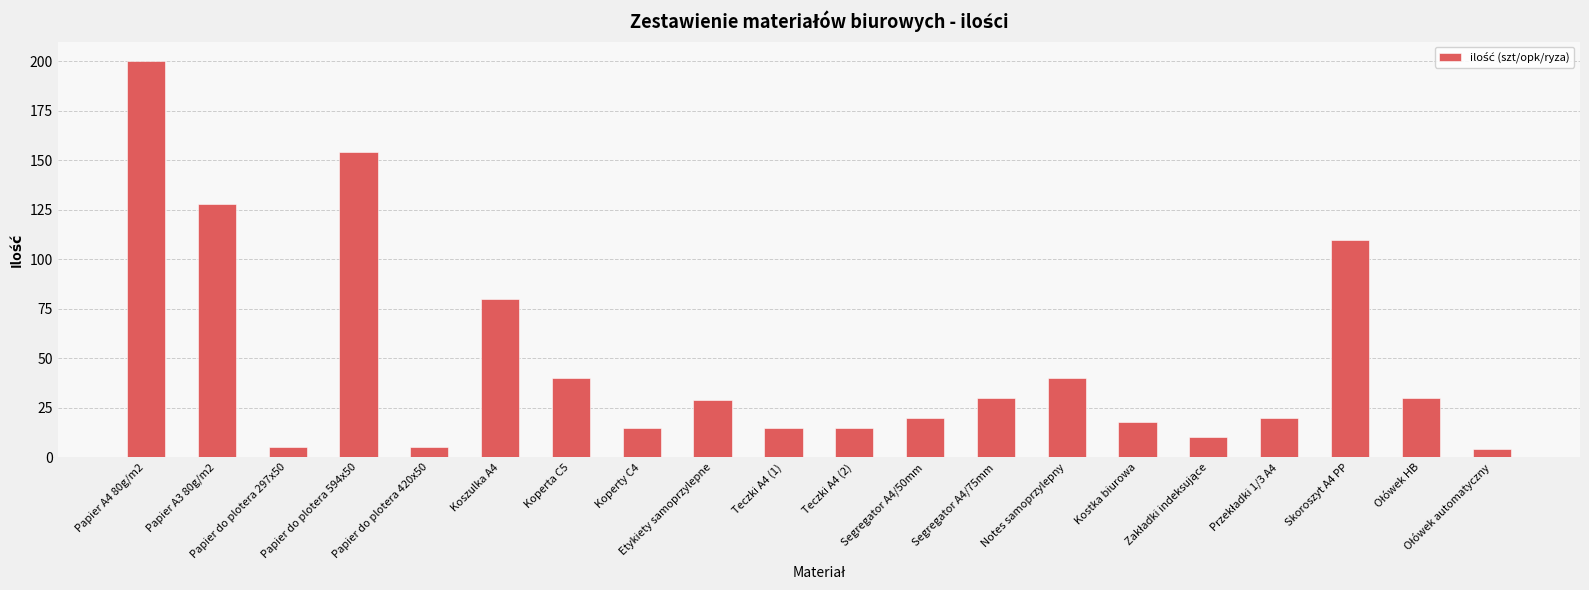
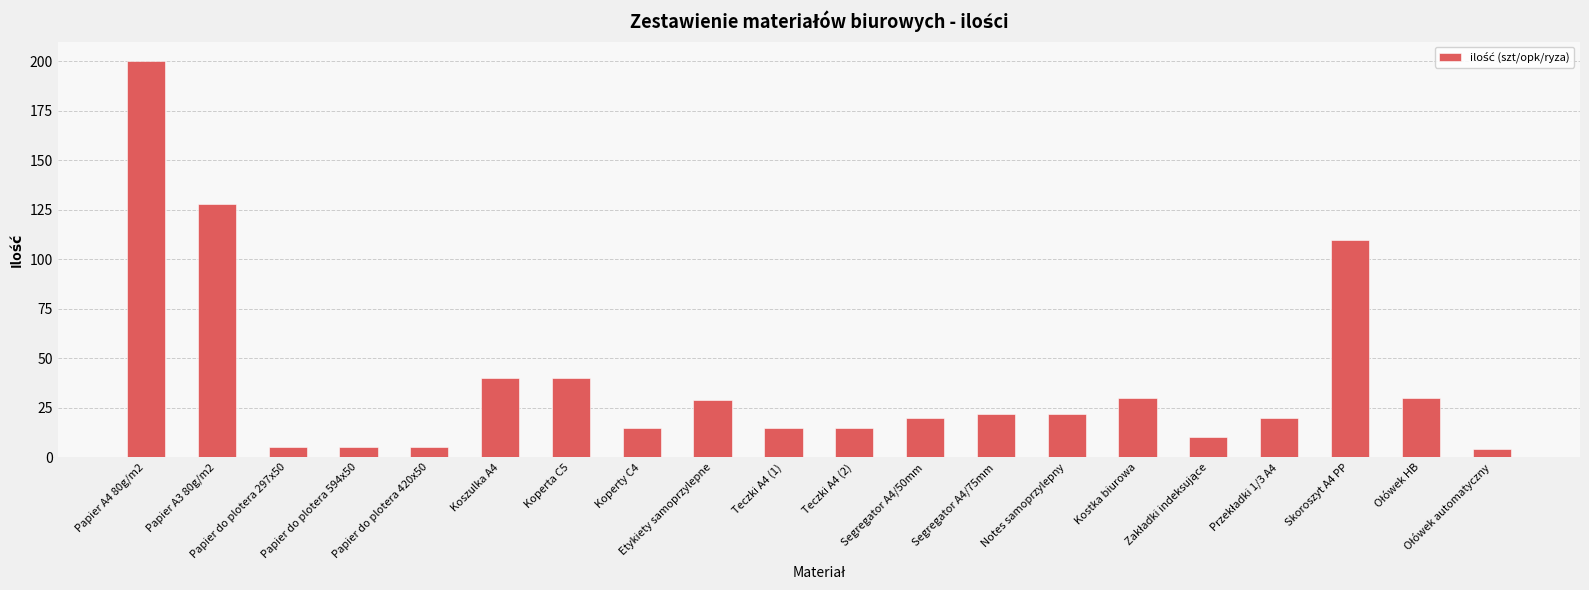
  {
    "Papier A4 80g/m2": 200,
    "Papier A3 80g/m2": 128,
    "Papier do plotera 297x50": 5,
-   "Papier do plotera 594x50": 154,
+   "Papier do plotera 594x50": 5,
    "Papier do plotera 420x50": 5,
-   "Koszulka A4": 80,
+   "Koszulka A4": 40,
    "Koperta C5": 40,
    "Koperty C4": 15,
    "Etykiety samoprzylepne": 29,
    "Teczki A4 (1)": 15,
    "Teczki A4 (2)": 15,
    "Segregator A4/50mm": 20,
-   "Segregator A4/75mm": 30,
-   "Notes samoprzylepny": 40,
-   "Kostka biurowa": 18,
+   "Segregator A4/75mm": 22,
+   "Notes samoprzylepny": 22,
+   "Kostka biurowa": 30,
    "Zakładki indeksujące": 10,
    "Przekładki 1/3 A4": 20,
    "Skoroszyt A4 PP": 110,
    "Ołówek HB": 30,
    "Ołówek automatyczny": 4
  }
